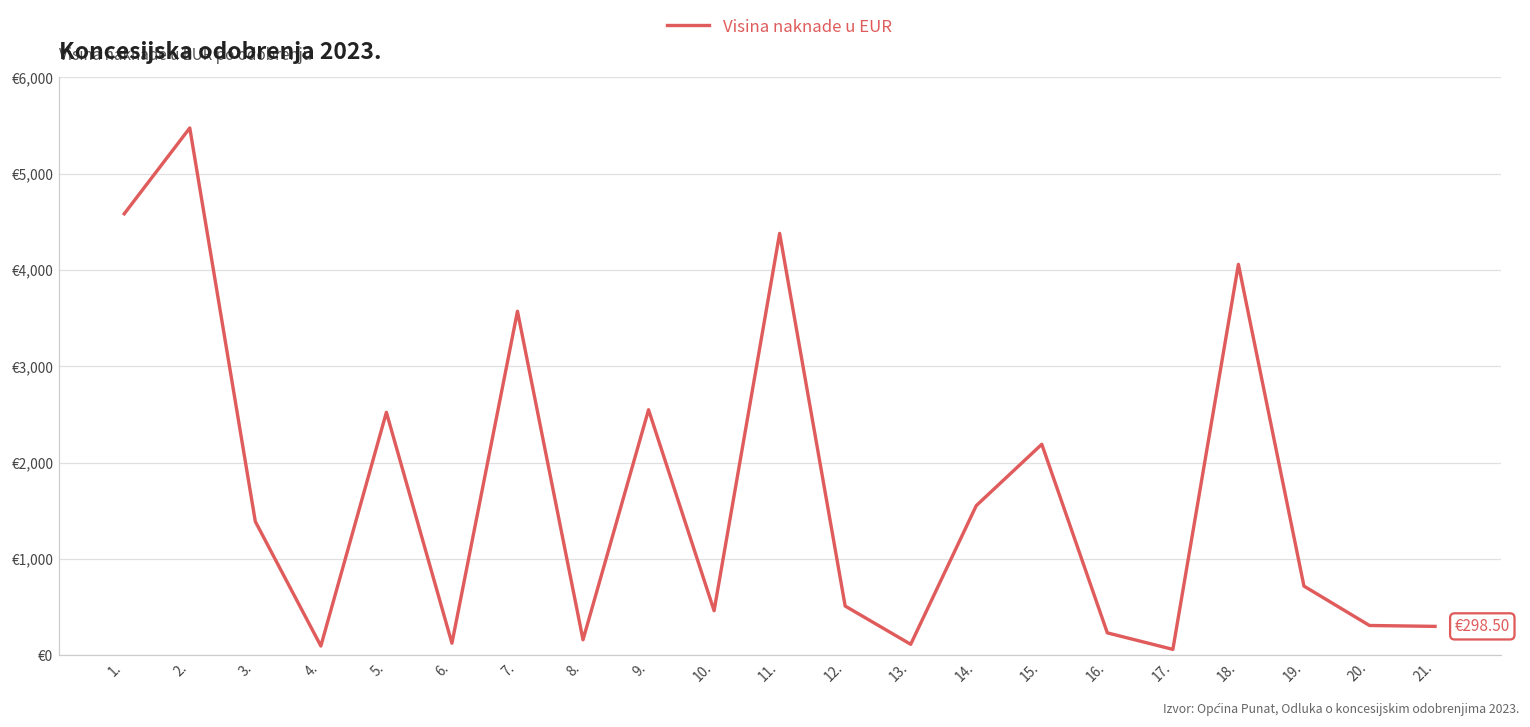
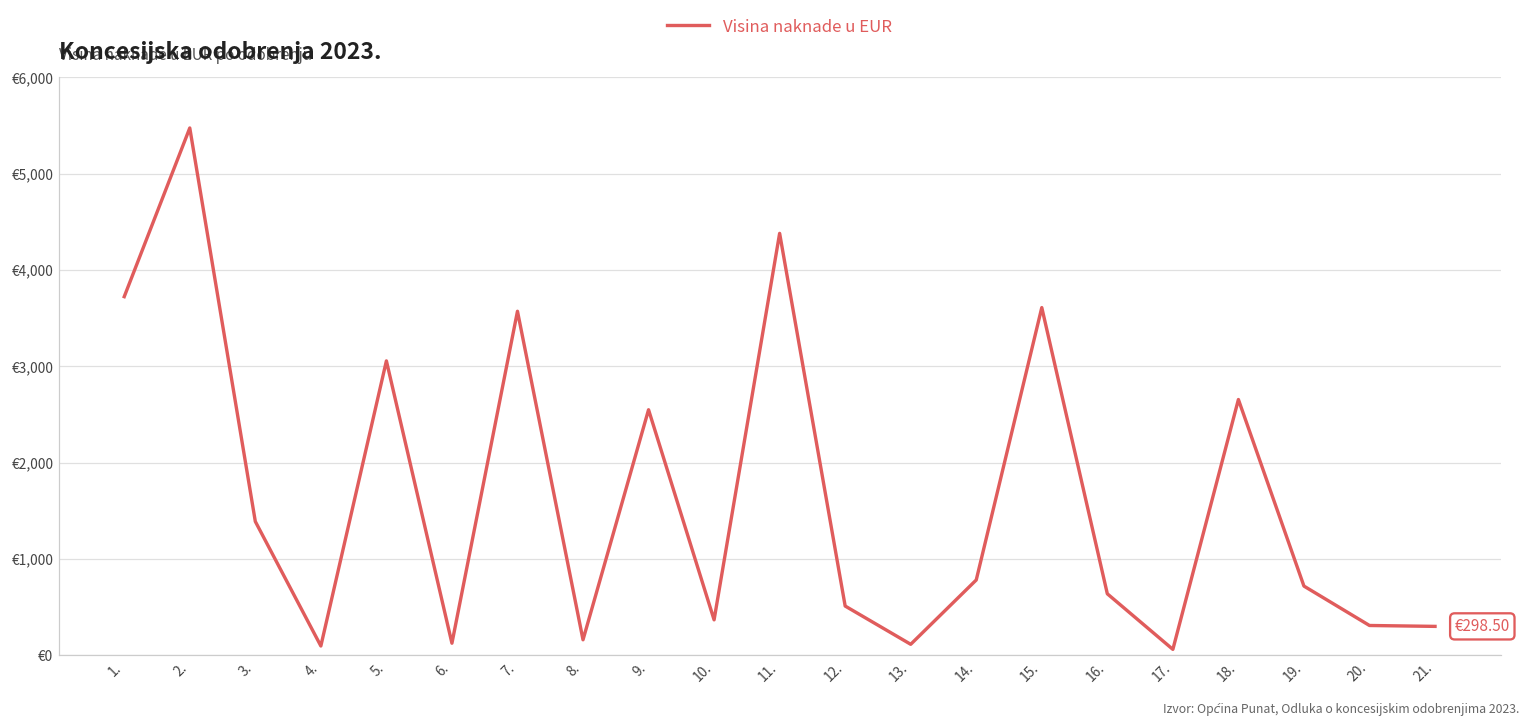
  {
-   "1.": "€4,600",
+   "1.": "€3,700",
    "2.": "€5,500",
    "3.": "€1,400",
    "4.": "€100",
-   "5.": "€2,500",
+   "5.": "€3,100",
    "6.": "€100",
    "7.": "€3,600",
    "8.": "€200",
    "9.": "€2,500",
-   "10.": "€500",
+   "10.": "€400",
    "11.": "€4,400",
    "12.": "€500",
    "13.": "€100",
-   "14.": "€1,600",
-   "15.": "€2,200",
-   "16.": "€200",
+   "14.": "€800",
+   "15.": "€3,600",
+   "16.": "€600",
    "17.": "€100",
-   "18.": "€4,100",
+   "18.": "€2,700",
    "19.": "€700",
    "20.": "€300"
  }
